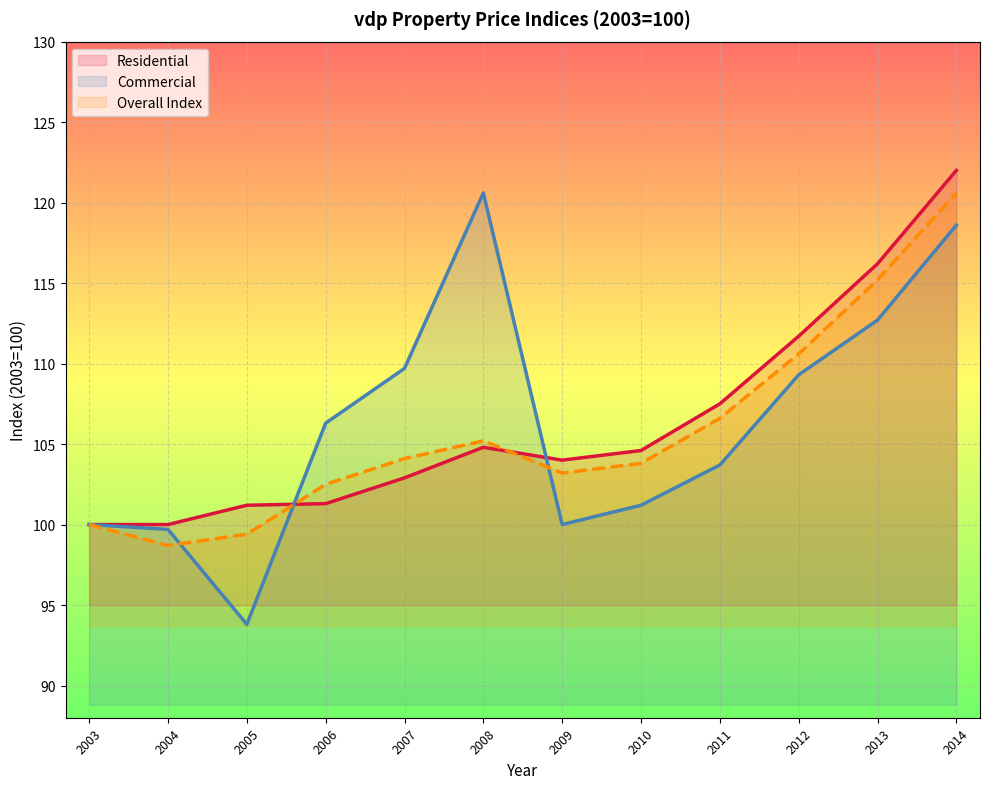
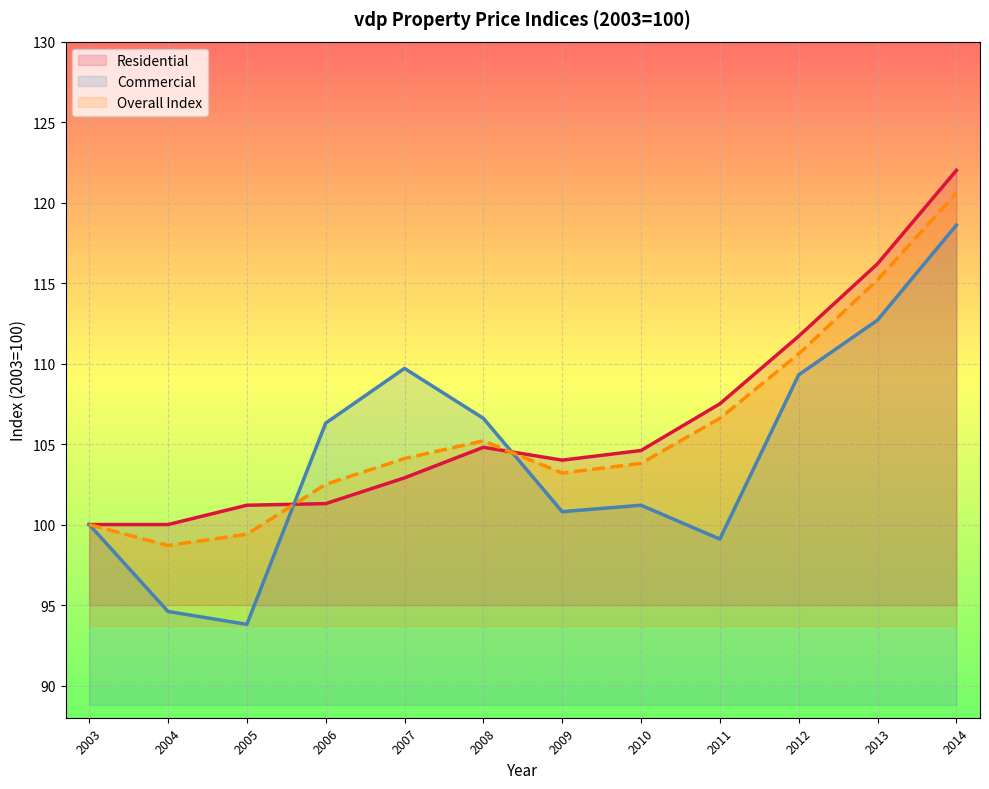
  {
    "Commercial": {
-     "2004": 99.7,
+     "2004": 94.6,
      "2005": 93.8,
      "2006": 106.3,
      "2007": 109.7,
-     "2008": 120.6,
-     "2009": 100.0,
+     "2008": 106.6,
+     "2009": 100.8,
      "2010": 101.2,
-     "2011": 103.7,
+     "2011": 99.1,
      "2012": 109.3,
      "2013": 112.7,
      "2014": 118.6
    }
  }
